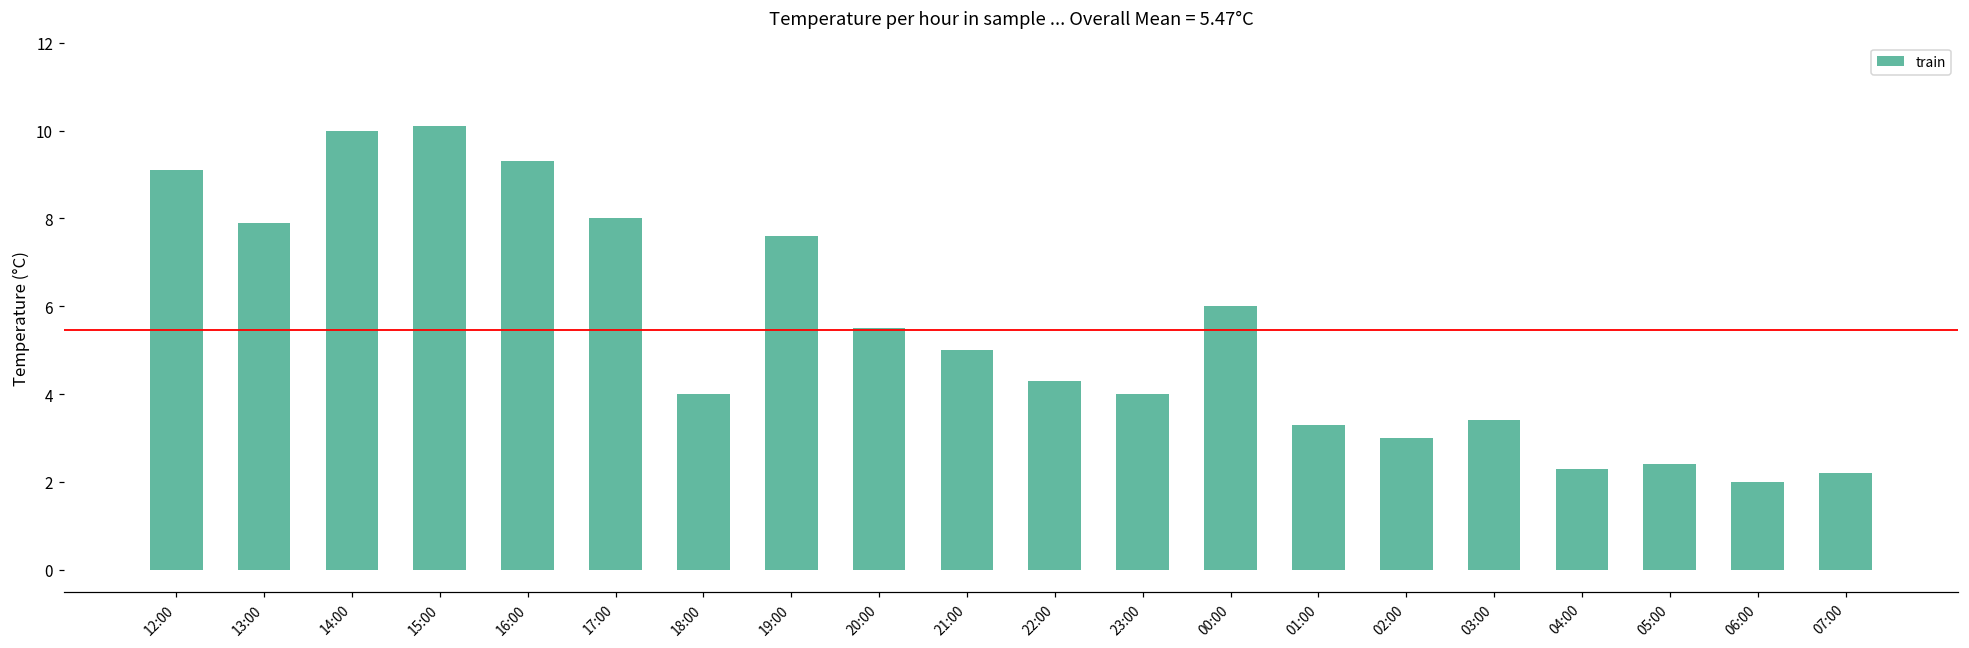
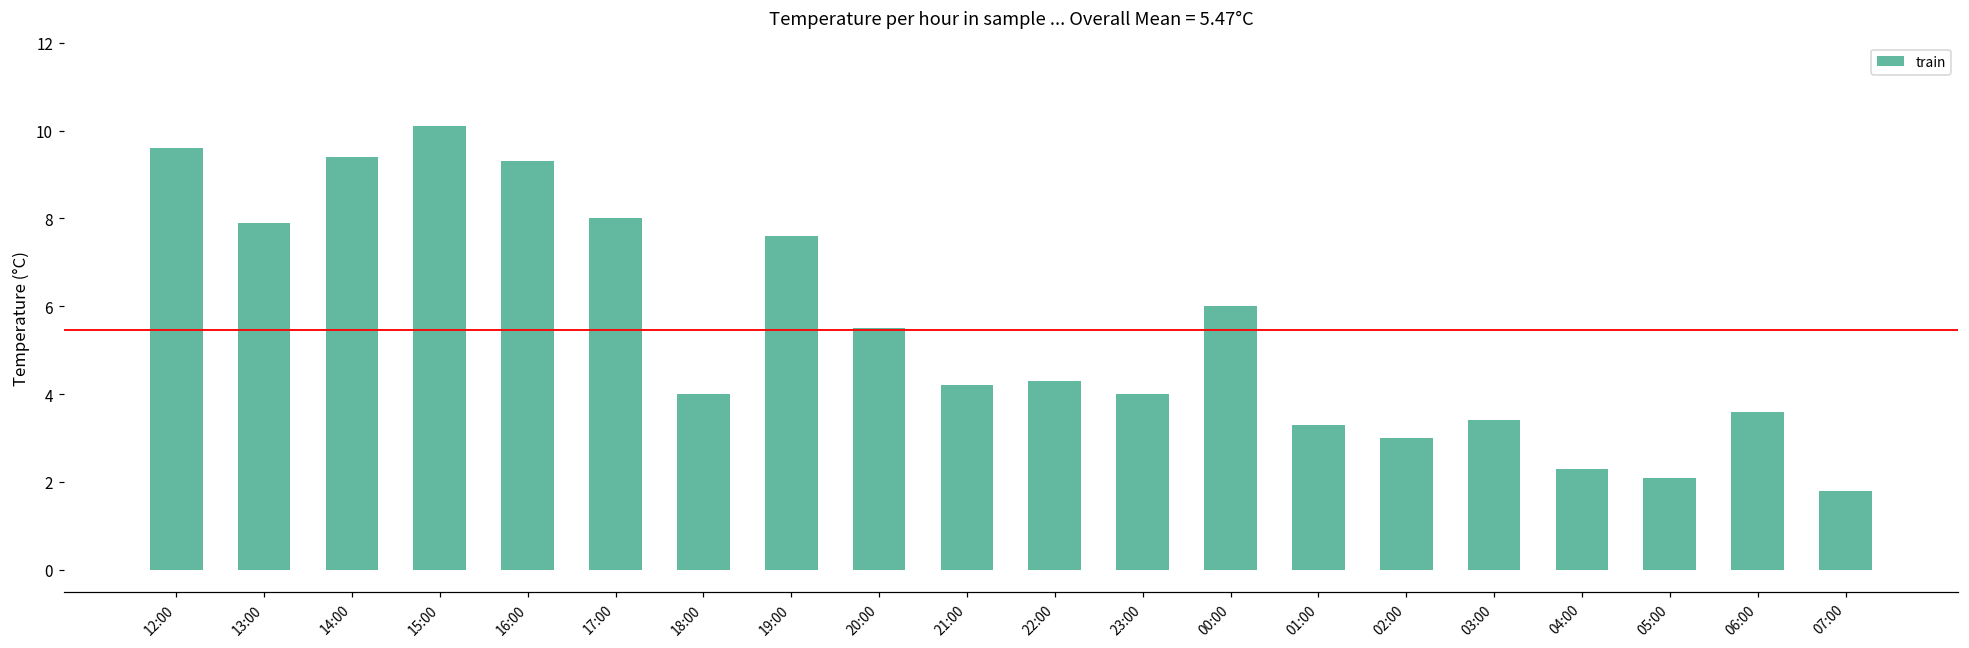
  {
-   "12:00": 9.1,
+   "12:00": 9.6,
    "13:00": 7.9,
-   "14:00": 10.0,
+   "14:00": 9.4,
    "15:00": 10.1,
    "16:00": 9.3,
    "17:00": 8.0,
    "18:00": 4.0,
    "19:00": 7.6,
    "20:00": 5.5,
-   "21:00": 5.0,
+   "21:00": 4.2,
    "22:00": 4.3,
    "23:00": 4.0,
    "00:00": 6.0,
    "01:00": 3.3,
    "02:00": 3.0,
    "03:00": 3.4,
    "04:00": 2.3,
-   "05:00": 2.4,
-   "06:00": 2.0,
-   "07:00": 2.2
+   "05:00": 2.1,
+   "06:00": 3.6,
+   "07:00": 1.8
  }
